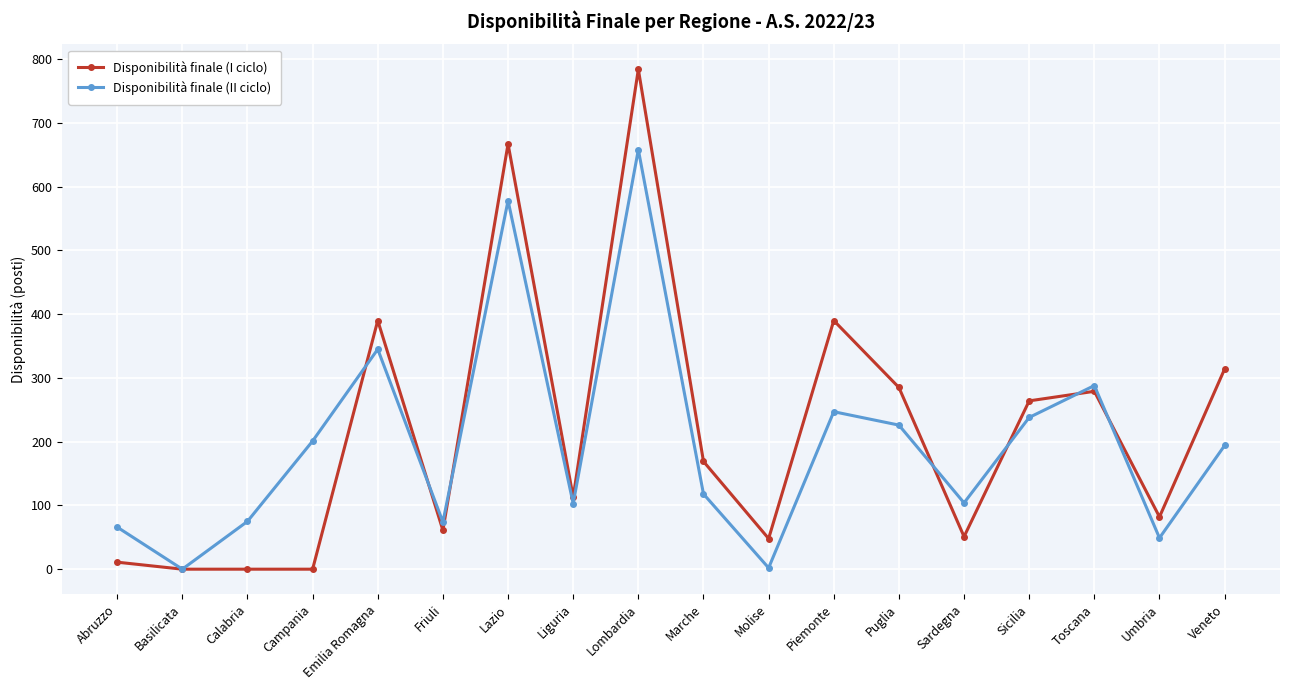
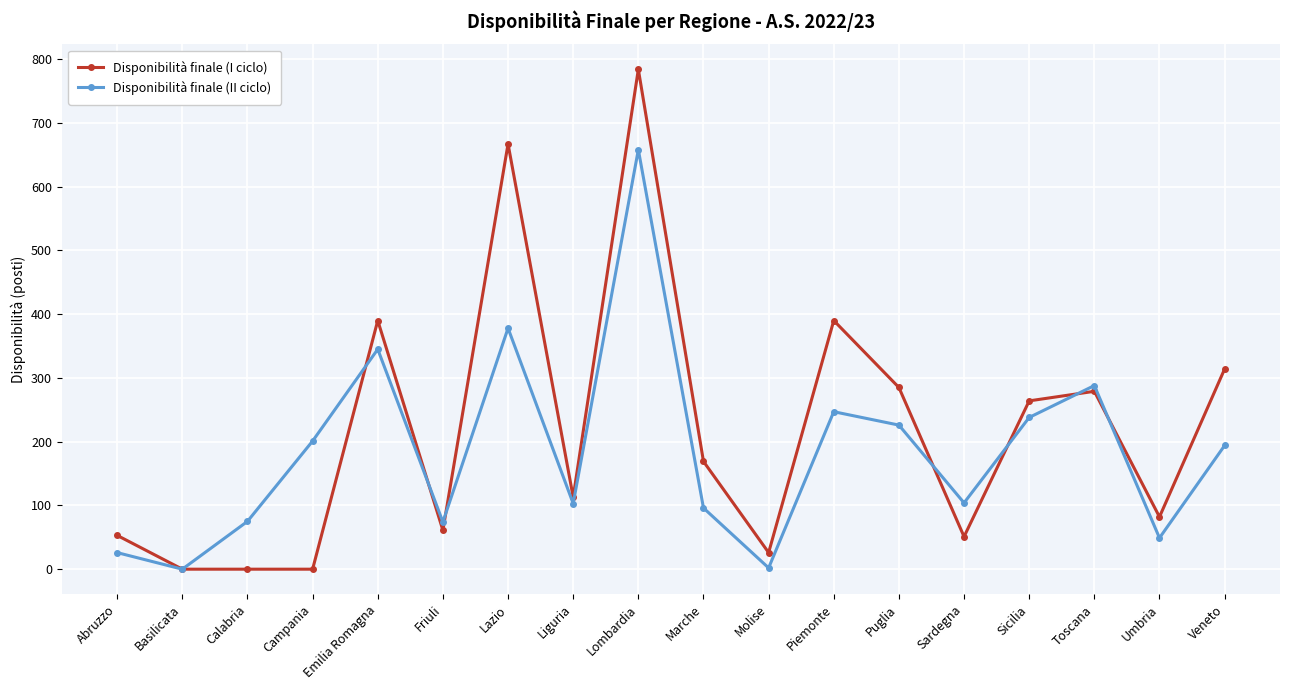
  {
    "Disponibilità finale (I ciclo)": {
-     "Abruzzo": 10,
+     "Abruzzo": 50,
      "Calabria": 0,
      "Campania": 0,
      "Emilia Romagna": 390,
      "Friuli": 60,
      "Lazio": 670,
      "Liguria": 110,
      "Lombardia": 780,
      "Marche": 170,
-     "Molise": 50,
+     "Molise": 30,
      "Piemonte": 390,
      "Puglia": 290,
      "Sardegna": 50,
      "Sicilia": 260,
      "Toscana": 280,
      "Umbria": 80,
      "Veneto": 310
    },
    "Disponibilità finale (II ciclo)": {
-     "Abruzzo": 70,
+     "Abruzzo": 30,
      "Calabria": 80,
      "Campania": 200,
      "Emilia Romagna": 350,
      "Friuli": 70,
-     "Lazio": 580,
+     "Lazio": 380,
      "Liguria": 100,
      "Lombardia": 660,
-     "Marche": 120,
+     "Marche": 100,
      "Molise": 0,
      "Piemonte": 250,
      "Puglia": 230,
      "Sardegna": 100,
      "Sicilia": 240,
      "Toscana": 290,
      "Umbria": 50,
      "Veneto": 190
    }
  }
